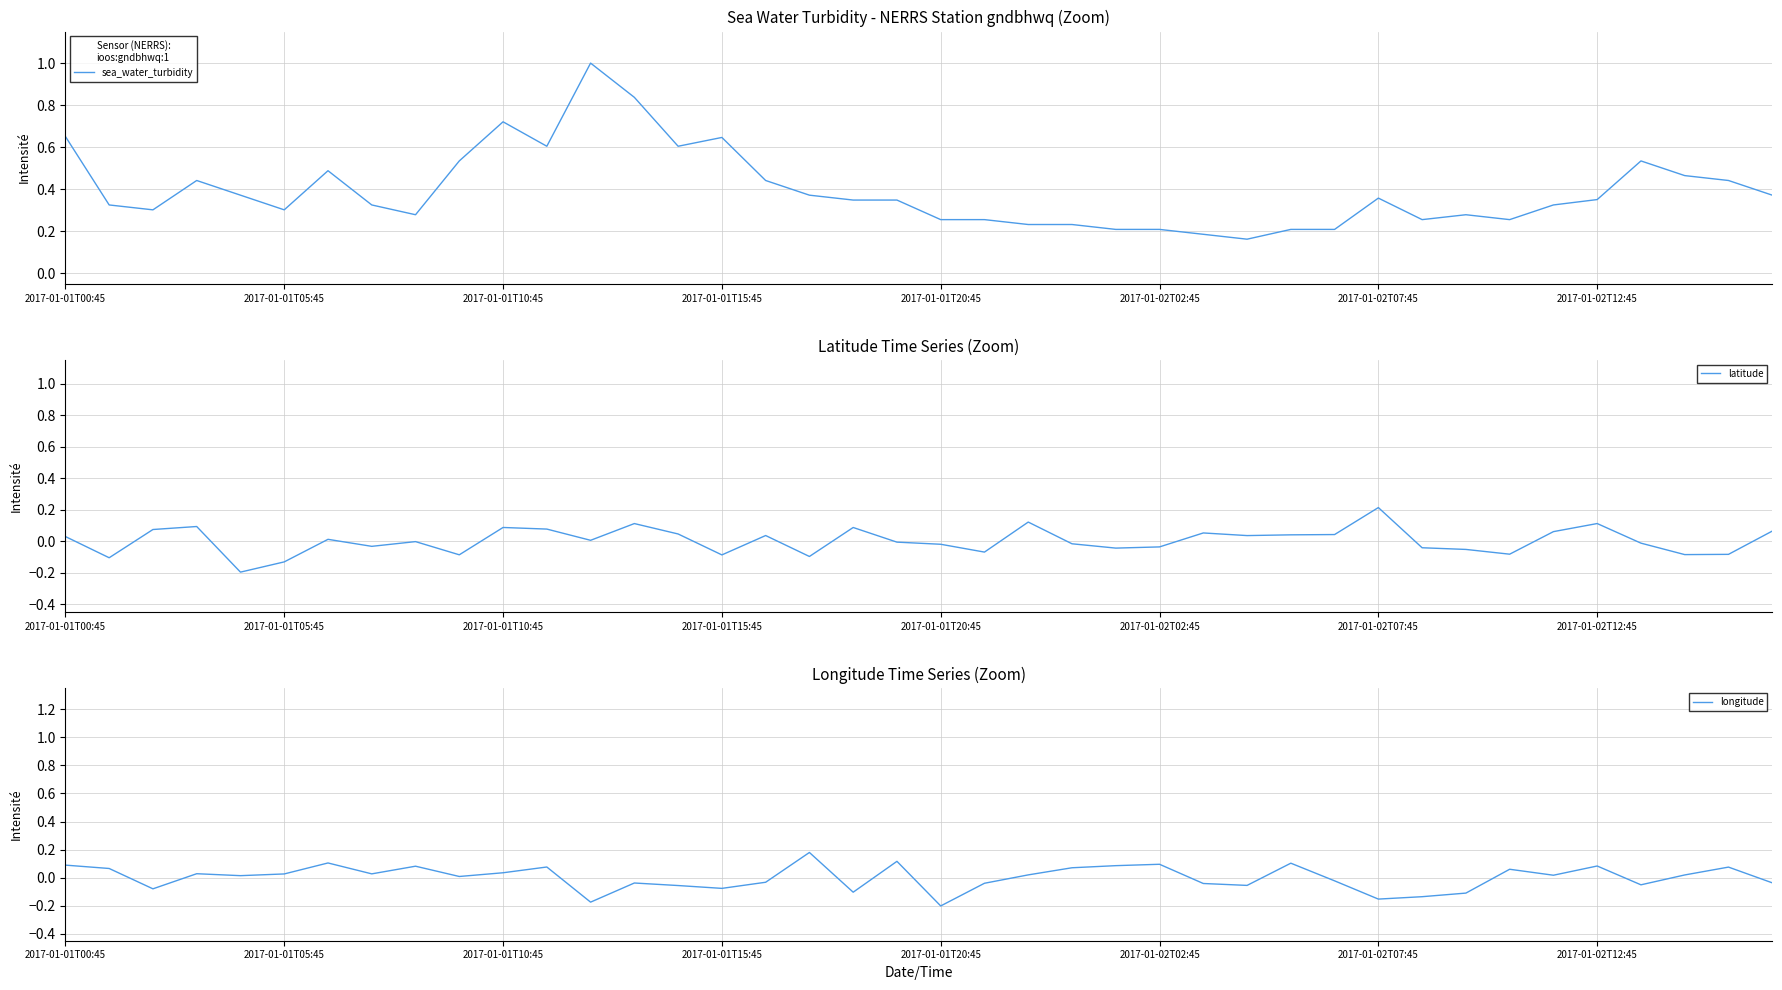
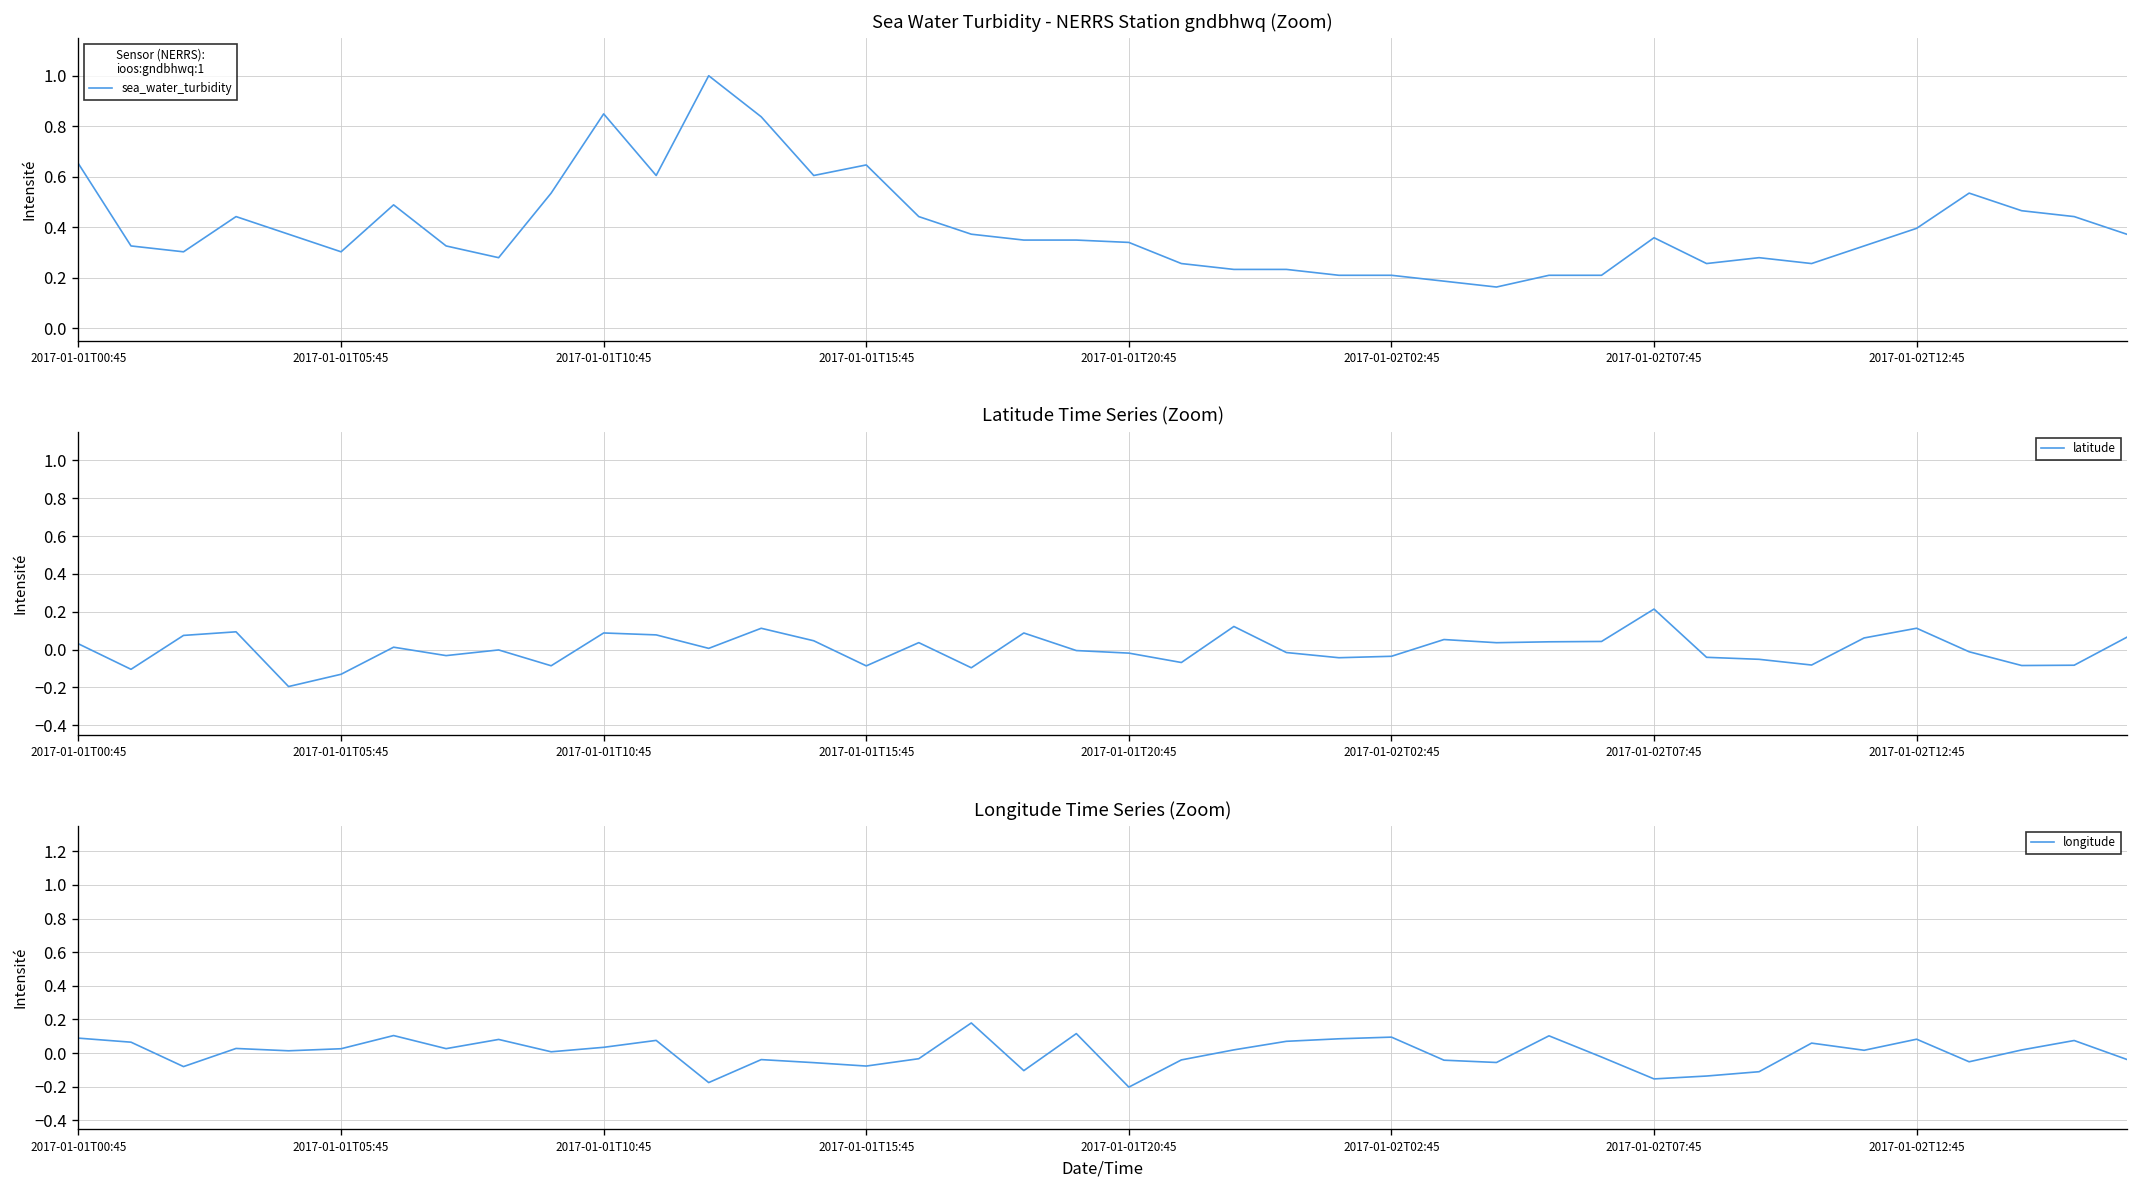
  {
    "Sea Water Turbidity - NERRS Station gndbhwq (Zoom)": {
      "2017-01-01T00:45": 0.65,
      "2017-01-01T05:45": 0.30,
-     "2017-01-01T10:45": 0.72,
+     "2017-01-01T10:45": 0.85,
      "2017-01-01T15:45": 0.65,
-     "2017-01-01T20:45": 0.26,
+     "2017-01-01T20:45": 0.34,
      "2017-01-02T02:45": 0.21,
      "2017-01-02T07:45": 0.36,
-     "2017-01-02T12:45": 0.35
+     "2017-01-02T12:45": 0.40
    },
    "Latitude Time Series (Zoom)": {
      "2017-01-01T00:45": 0.03,
      "2017-01-01T05:45": -0.13,
      "2017-01-01T10:45": 0.09,
      "2017-01-01T15:45": -0.09,
      "2017-01-01T20:45": -0.02,
      "2017-01-02T02:45": -0.04,
      "2017-01-02T07:45": 0.21,
      "2017-01-02T12:45": 0.11
    },
    "Longitude Time Series (Zoom)": {
      "2017-01-01T00:45": 0.09,
      "2017-01-01T05:45": 0.03,
      "2017-01-01T10:45": 0.03,
      "2017-01-01T15:45": -0.08,
      "2017-01-01T20:45": -0.20,
      "2017-01-02T02:45": 0.10,
      "2017-01-02T07:45": -0.15,
      "2017-01-02T12:45": 0.08
    }
  }
